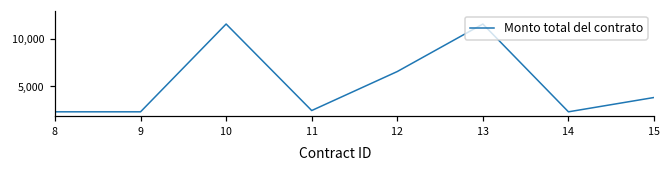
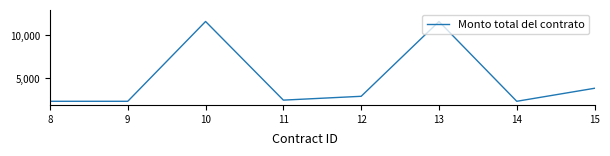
  {
    "8": "2,000",
    "9": "2,000",
    "10": "12,000",
    "11": "2,000",
-   "12": "7,000",
+   "12": "3,000",
    "14": "2,000",
    "15": "4,000"
  }
